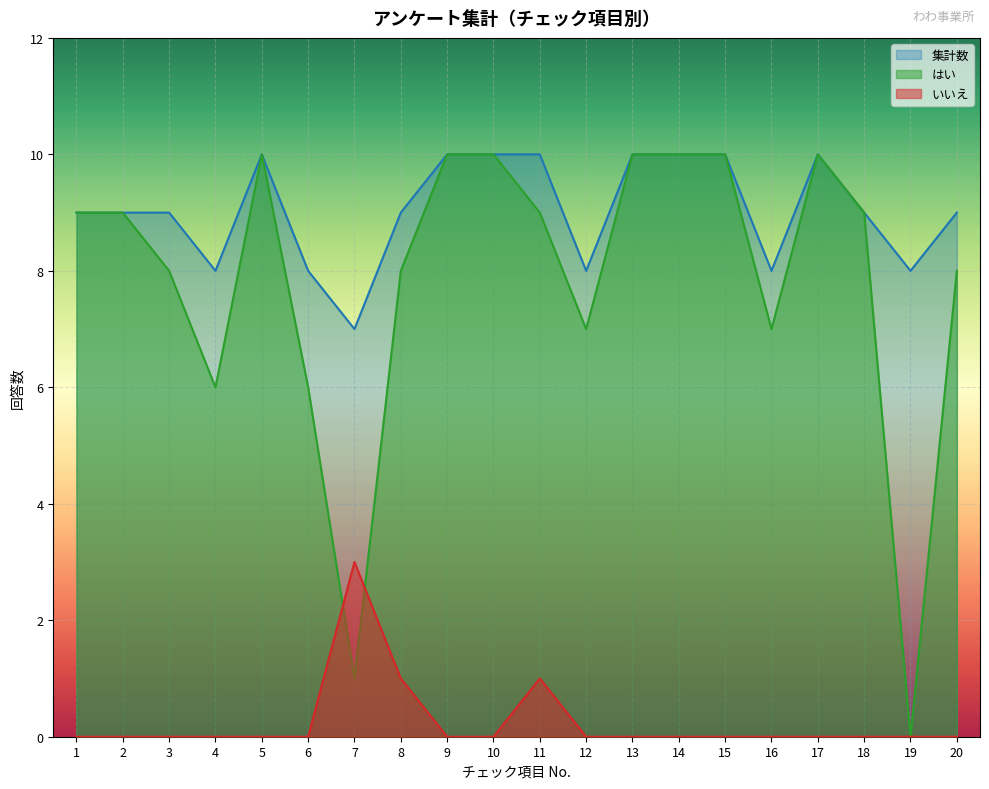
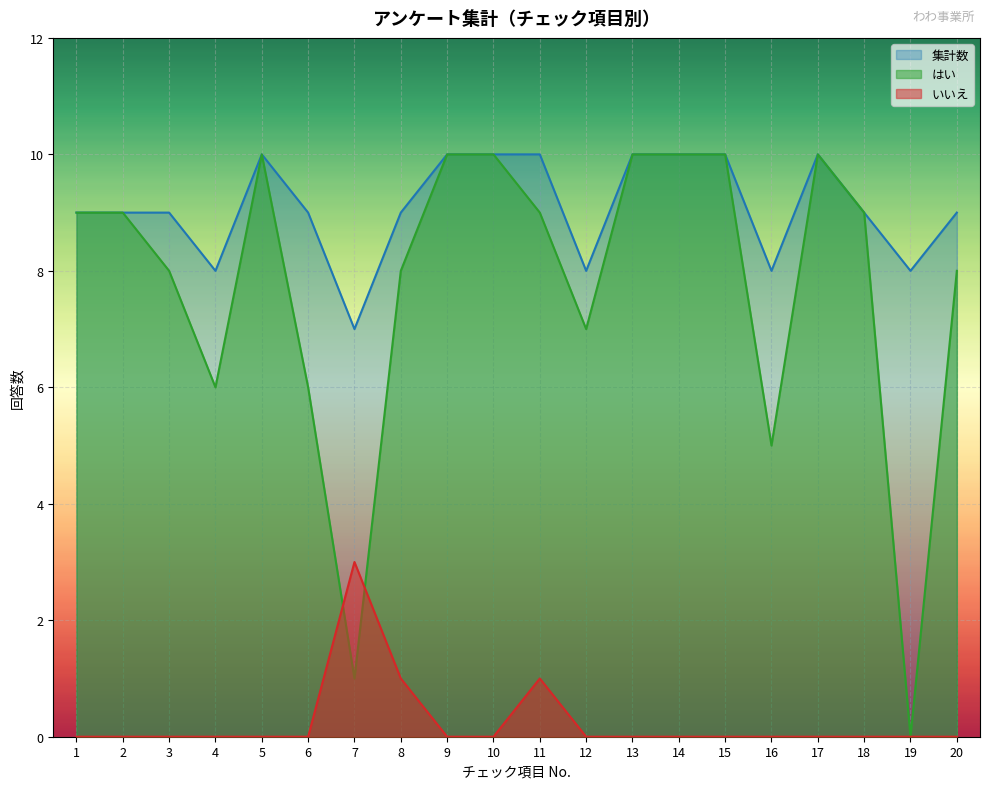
  {
    "集計数": {
      "3": 9,
      "4": 8,
-     "6": 8,
+     "6": 9,
      "7": 7,
      "8": 9,
      "11": 10,
      "12": 8,
      "16": 8,
      "19": 8,
      "20": 9
    },
    "はい": {
      "3": 8,
      "4": 6,
      "6": 6,
      "7": 1,
      "8": 8,
      "11": 9,
      "12": 7,
-     "16": 7,
+     "16": 5,
      "20": 8
    },
    "いいえ": {
      "1": 0,
      "2": 0,
      "3": 0,
      "4": 0,
      "5": 0,
      "6": 0,
      "7": 3,
      "8": 1,
      "9": 0,
      "10": 0,
      "11": 1,
      "12": 0,
      "13": 0,
      "14": 0,
      "15": 0,
      "16": 0,
      "17": 0,
      "18": 0,
      "20": 0
    }
  }
